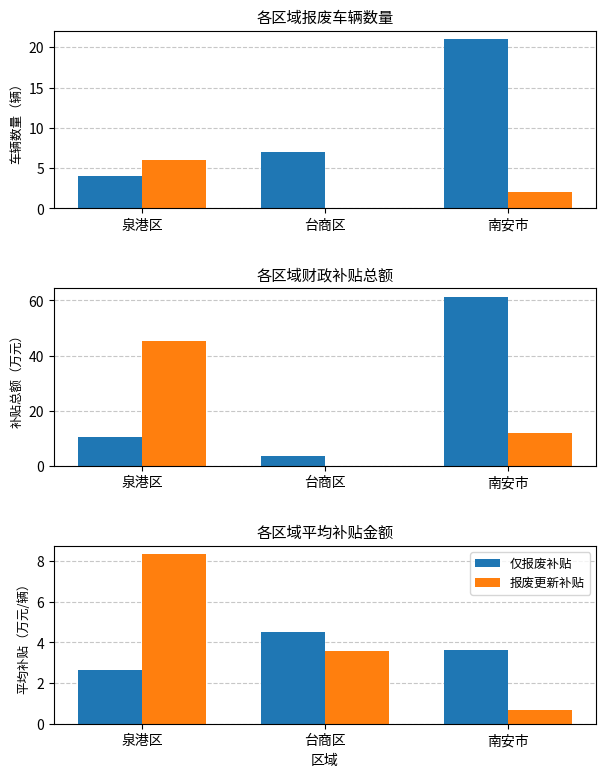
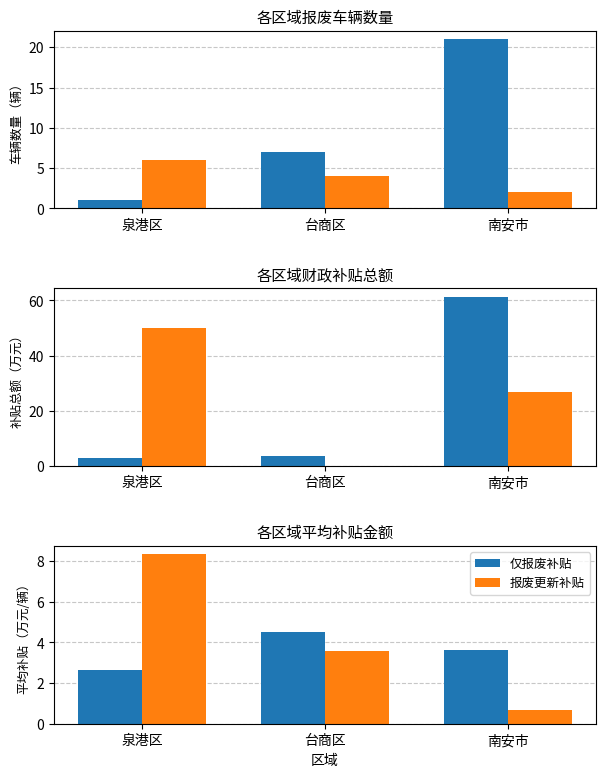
  {
    "各区域报废车辆数量": {
      "仅报废补贴": {
-       "泉港区": 4,
+       "泉港区": 1,
        "台商区": 7,
        "南安市": 21
      },
      "报废更新补贴": {
        "泉港区": 6,
-       "台商区": 0,
+       "台商区": 4,
        "南安市": 2
      }
    },
    "各区域财政补贴总额": {
      "仅报废补贴": {
-       "泉港区": 11,
+       "泉港区": 3,
        "台商区": 4,
        "南安市": 61
      },
      "报废更新补贴": {
-       "泉港区": 45,
+       "泉港区": 50,
        "台商区": 0,
-       "南安市": 12
+       "南安市": 27
      }
    },
    "各区域平均补贴金额": {
      "仅报废补贴": {
        "泉港区": 2.7,
        "台商区": 4.5,
        "南安市": 3.6
      },
      "报废更新补贴": {
        "泉港区": 8.3,
        "台商区": 3.6,
        "南安市": 0.7
      }
    }
  }
